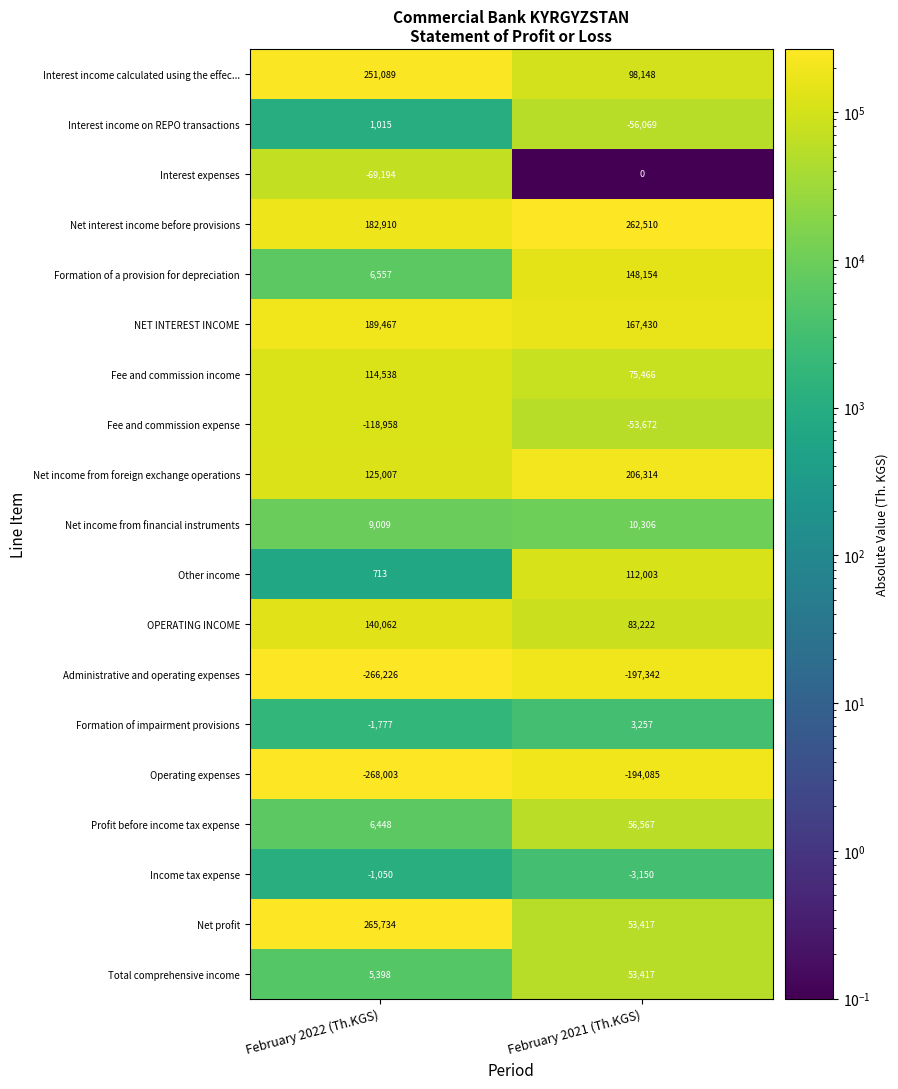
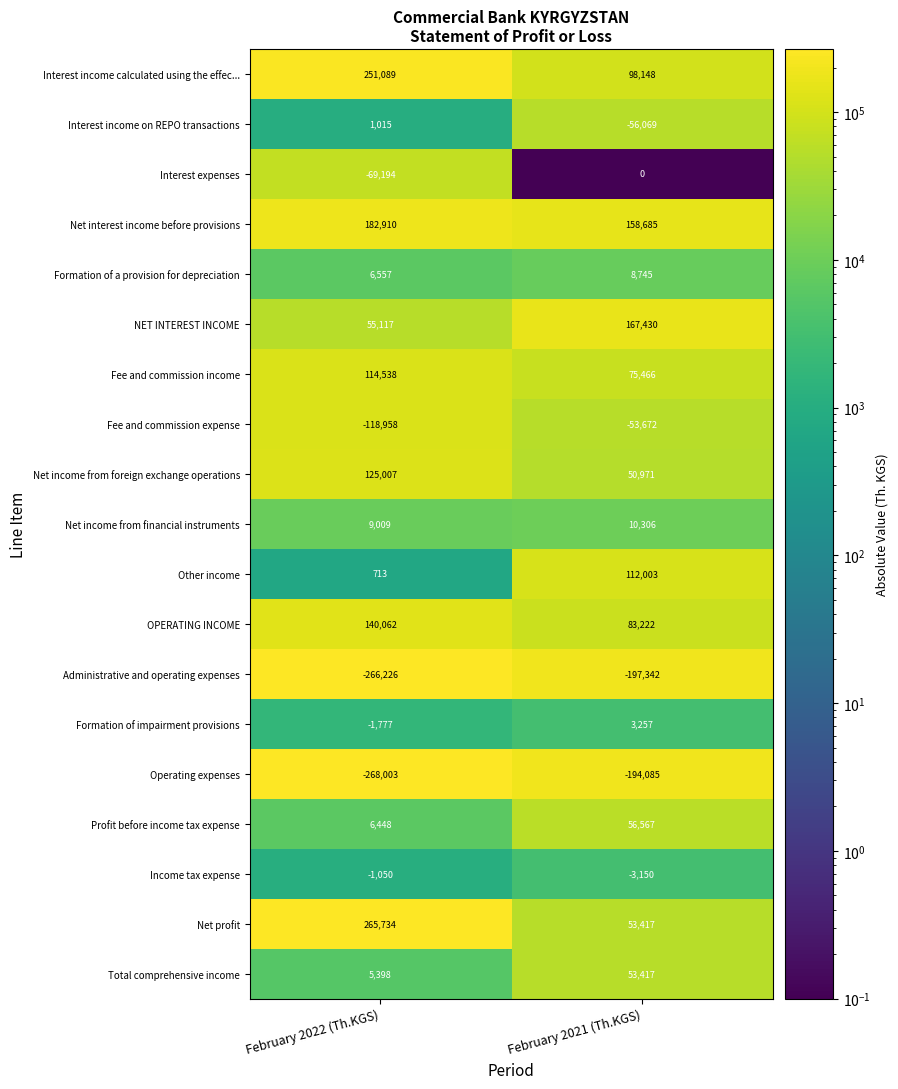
  {
    "Interest income calculated using the effec...": {
      "February 2022 (Th.KGS)": "251,089",
      "February 2021 (Th.KGS)": "98,148"
    },
    "Interest income on REPO transactions": {
      "February 2022 (Th.KGS)": "1,015",
      "February 2021 (Th.KGS)": "-56,069"
    },
    "Interest expenses": {
      "February 2022 (Th.KGS)": "-69,194",
      "February 2021 (Th.KGS)": "0"
    },
    "Net interest income before provisions": {
      "February 2022 (Th.KGS)": "182,910",
-     "February 2021 (Th.KGS)": "262,510"
+     "February 2021 (Th.KGS)": "158,685"
    },
    "Formation of a provision for depreciation": {
      "February 2022 (Th.KGS)": "6,557",
-     "February 2021 (Th.KGS)": "148,154"
+     "February 2021 (Th.KGS)": "8,745"
    },
    "NET INTEREST INCOME": {
-     "February 2022 (Th.KGS)": "189,467",
+     "February 2022 (Th.KGS)": "55,117",
      "February 2021 (Th.KGS)": "167,430"
    },
    "Fee and commission income": {
      "February 2022 (Th.KGS)": "114,538",
      "February 2021 (Th.KGS)": "75,466"
    },
    "Fee and commission expense": {
      "February 2022 (Th.KGS)": "-118,958",
      "February 2021 (Th.KGS)": "-53,672"
    },
    "Net income from foreign exchange operations": {
      "February 2022 (Th.KGS)": "125,007",
-     "February 2021 (Th.KGS)": "206,314"
+     "February 2021 (Th.KGS)": "50,971"
    },
    "Net income from financial instruments": {
      "February 2022 (Th.KGS)": "9,009",
      "February 2021 (Th.KGS)": "10,306"
    },
    "Other income": {
      "February 2022 (Th.KGS)": "713",
      "February 2021 (Th.KGS)": "112,003"
    },
    "OPERATING INCOME": {
      "February 2022 (Th.KGS)": "140,062",
      "February 2021 (Th.KGS)": "83,222"
    },
    "Administrative and operating expenses": {
      "February 2022 (Th.KGS)": "-266,226",
      "February 2021 (Th.KGS)": "-197,342"
    },
    "Formation of impairment provisions": {
      "February 2022 (Th.KGS)": "-1,777",
      "February 2021 (Th.KGS)": "3,257"
    },
    "Operating expenses": {
      "February 2022 (Th.KGS)": "-268,003",
      "February 2021 (Th.KGS)": "-194,085"
    },
    "Profit before income tax expense": {
      "February 2022 (Th.KGS)": "6,448",
      "February 2021 (Th.KGS)": "56,567"
    },
    "Income tax expense": {
      "February 2022 (Th.KGS)": "-1,050",
      "February 2021 (Th.KGS)": "-3,150"
    },
    "Net profit": {
      "February 2022 (Th.KGS)": "265,734",
      "February 2021 (Th.KGS)": "53,417"
    },
    "Total comprehensive income": {
      "February 2022 (Th.KGS)": "5,398",
      "February 2021 (Th.KGS)": "53,417"
    }
  }
